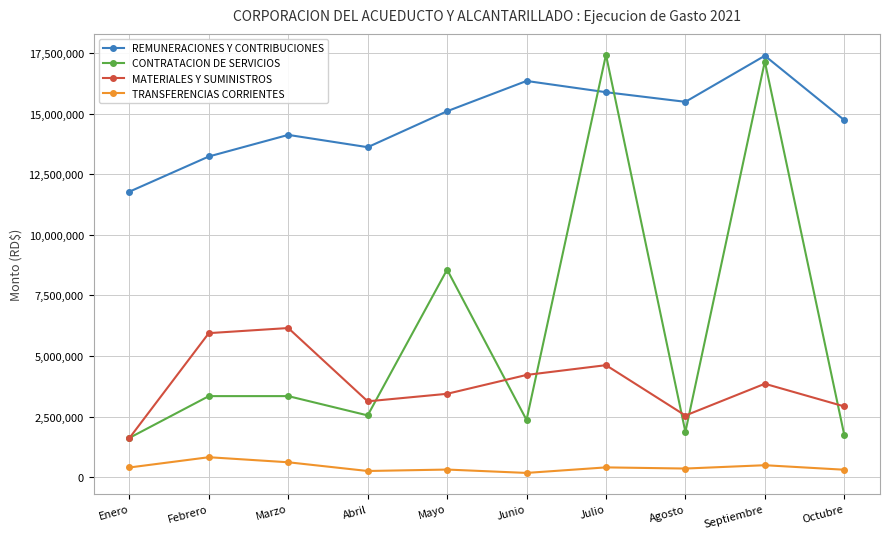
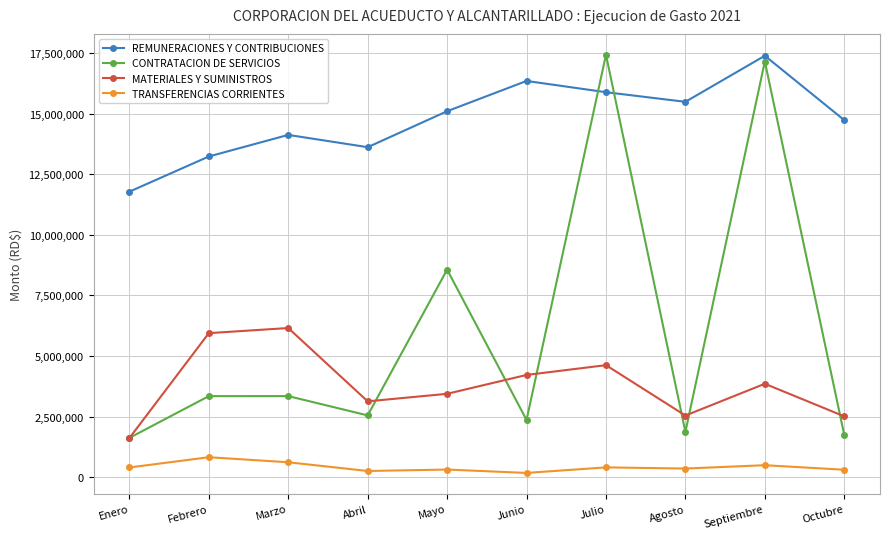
  {
    "REMUNERACIONES Y CONTRIBUCIONES": {
      "Enero": "11,800,000",
      "Febrero": "13,200,000",
      "Marzo": "14,100,000",
      "Abril": "13,600,000",
      "Mayo": "15,100,000",
      "Junio": "16,300,000",
      "Julio": "15,900,000",
      "Agosto": "15,500,000",
      "Septiembre": "17,400,000",
      "Octubre": "14,700,000"
    },
    "CONTRATACION DE SERVICIOS": {
      "Febrero": "3,300,000",
      "Marzo": "3,300,000",
      "Abril": "2,500,000",
      "Mayo": "8,600,000",
      "Junio": "2,400,000",
      "Julio": "17,400,000",
      "Agosto": "1,900,000",
      "Septiembre": "17,100,000",
      "Octubre": "1,700,000"
    },
    "MATERIALES Y SUMINISTROS": {
      "Febrero": "5,900,000",
      "Marzo": "6,200,000",
      "Abril": "3,100,000",
      "Mayo": "3,400,000",
      "Junio": "4,200,000",
      "Julio": "4,600,000",
      "Agosto": "2,500,000",
      "Septiembre": "3,900,000",
-     "Octubre": "2,900,000"
+     "Octubre": "2,500,000"
    },
    "TRANSFERENCIAS CORRIENTES": {
      "Enero": "400,000",
      "Febrero": "800,000",
      "Marzo": "600,000",
      "Abril": "300,000",
      "Mayo": "300,000",
      "Junio": "200,000",
      "Julio": "400,000",
      "Agosto": "400,000",
      "Septiembre": "500,000",
      "Octubre": "300,000"
    }
  }
